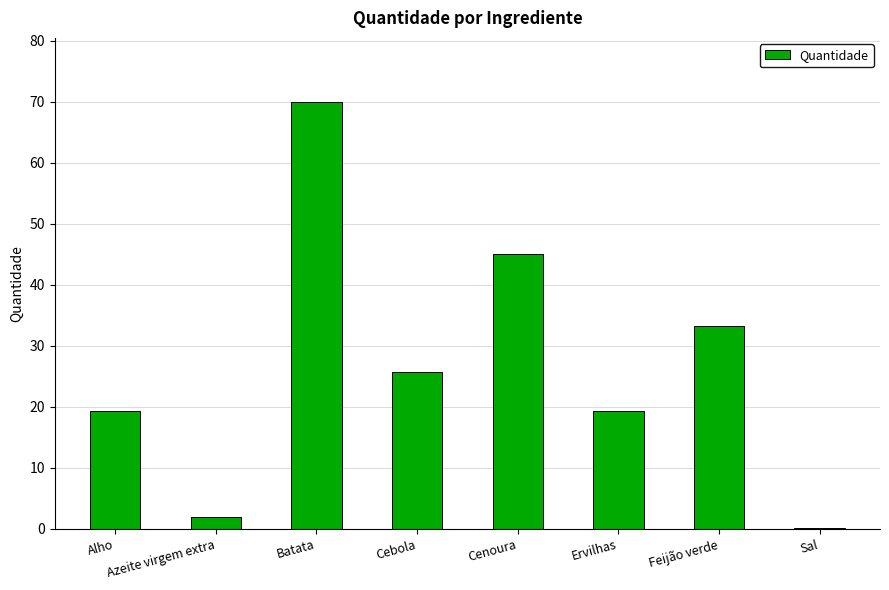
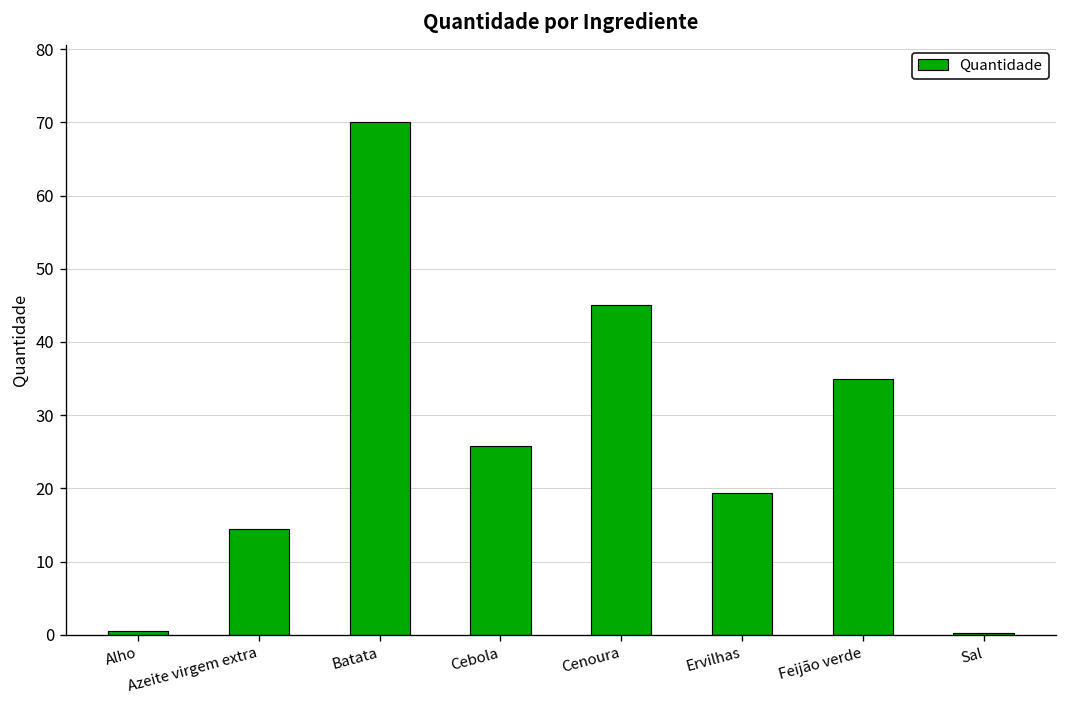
  {
-   "Alho": 19,
-   "Azeite virgem extra": 2,
+   "Alho": 1,
+   "Azeite virgem extra": 14,
    "Batata": 70,
    "Cebola": 26,
    "Cenoura": 45,
    "Ervilhas": 19,
-   "Feijão verde": 33
+   "Feijão verde": 35
  }
